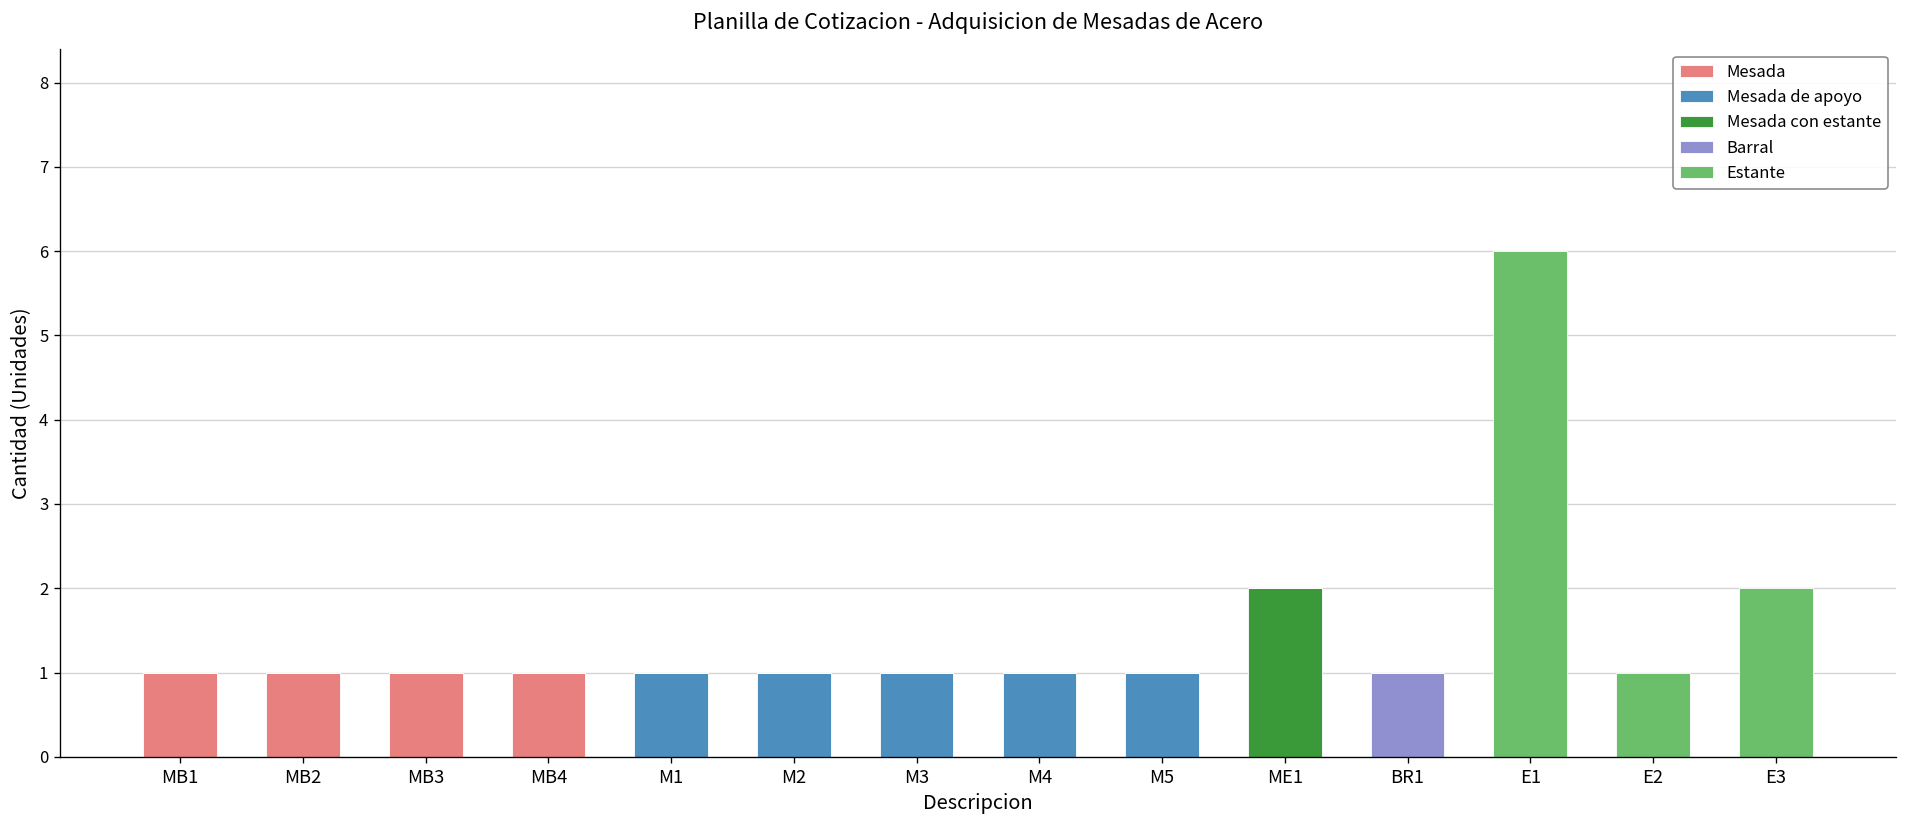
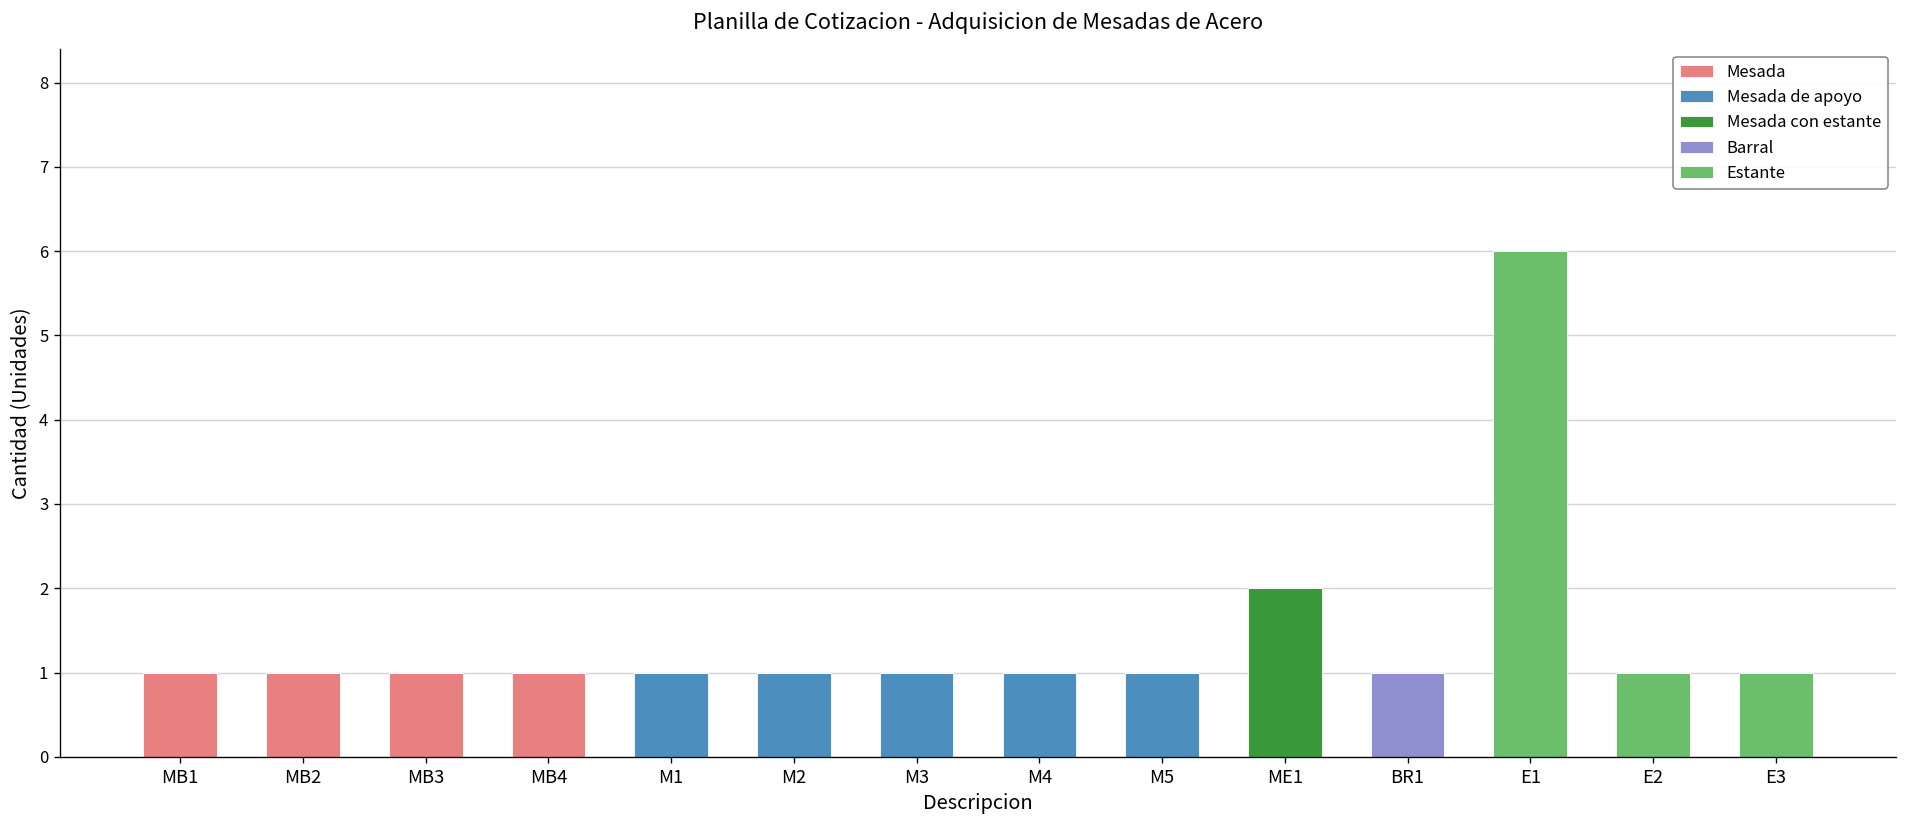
  {
    "Mesada": {
      "MB1": 1,
      "MB2": 1,
      "MB3": 1,
      "MB4": 1,
      "M1": 0,
      "M2": 0,
      "M3": 0,
      "M4": 0,
      "M5": 0,
      "ME1": 0,
      "BR1": 0,
      "E1": 0,
      "E2": 0,
      "E3": 0
    },
    "Estante": {
-     "E3": 2
+     "E3": 1
    }
  }
